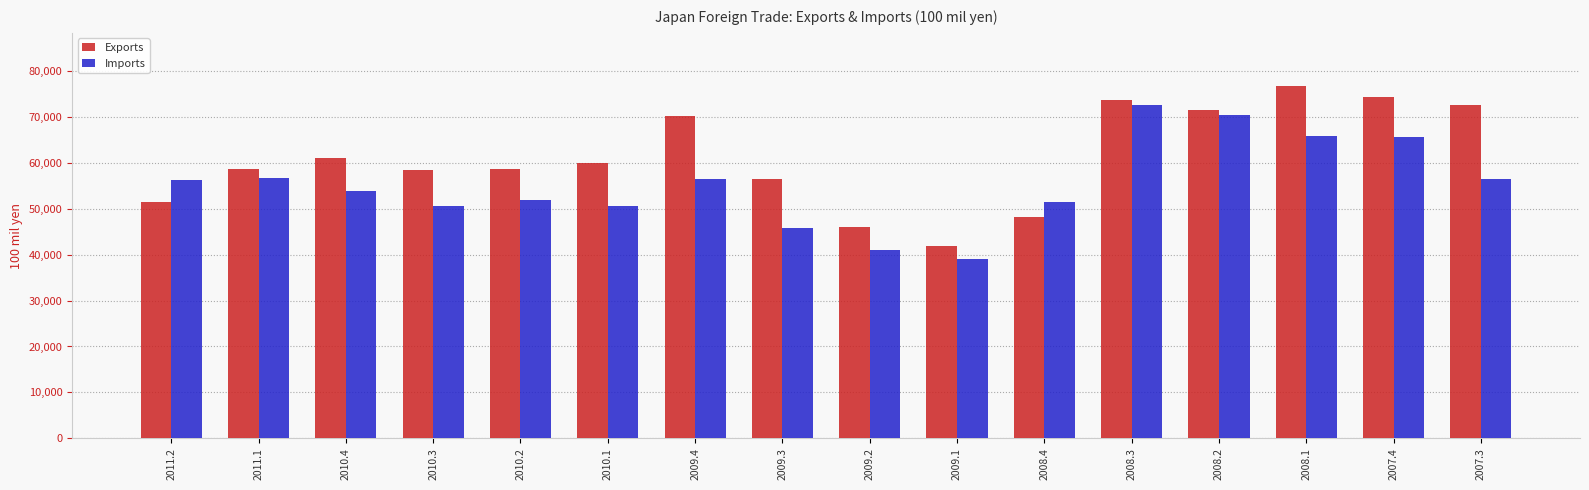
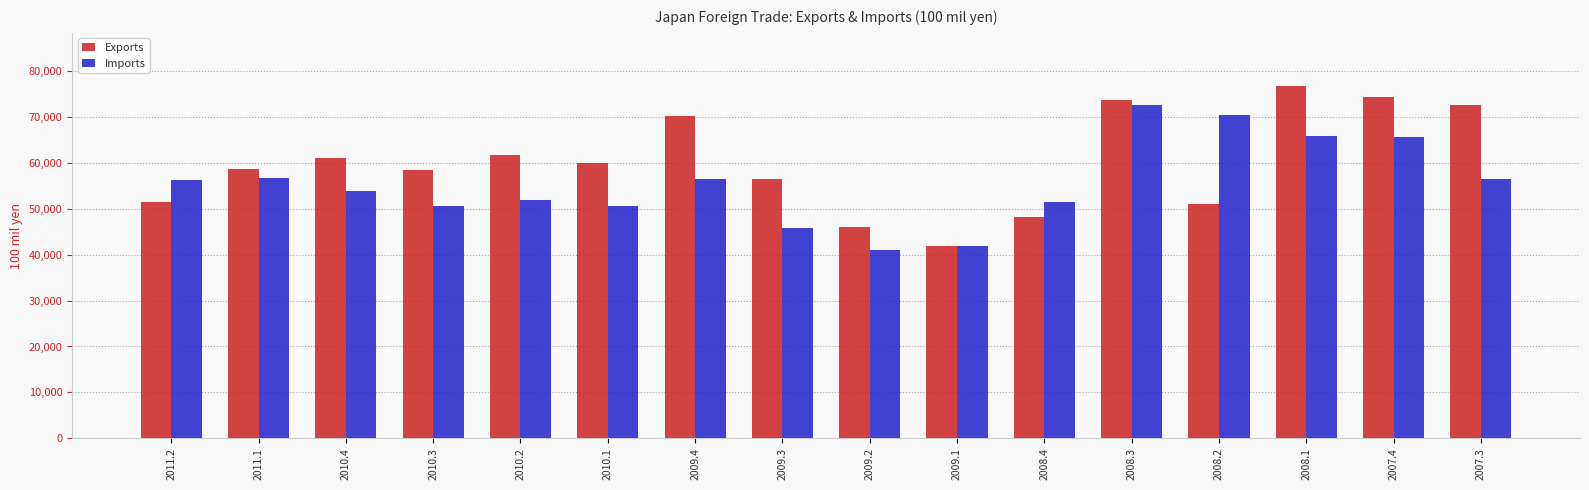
  {
    "Exports": {
      "2011.2": "52,000",
      "2011.1": "59,000",
      "2010.4": "61,000",
      "2010.3": "58,000",
-     "2010.2": "59,000",
+     "2010.2": "62,000",
      "2010.1": "60,000",
      "2009.4": "70,000",
      "2009.3": "57,000",
      "2009.2": "46,000",
      "2009.1": "42,000",
      "2008.4": "48,000",
      "2008.3": "74,000",
-     "2008.2": "72,000",
+     "2008.2": "51,000",
      "2008.1": "77,000",
      "2007.4": "74,000",
      "2007.3": "73,000"
    },
    "Imports": {
      "2011.2": "56,000",
      "2011.1": "57,000",
      "2010.4": "54,000",
      "2010.3": "51,000",
      "2010.2": "52,000",
      "2010.1": "51,000",
      "2009.4": "57,000",
      "2009.3": "46,000",
      "2009.2": "41,000",
-     "2009.1": "39,000",
+     "2009.1": "42,000",
      "2008.4": "52,000",
      "2008.3": "73,000",
      "2008.2": "70,000",
      "2008.1": "66,000",
      "2007.4": "66,000",
      "2007.3": "56,000"
    }
  }
